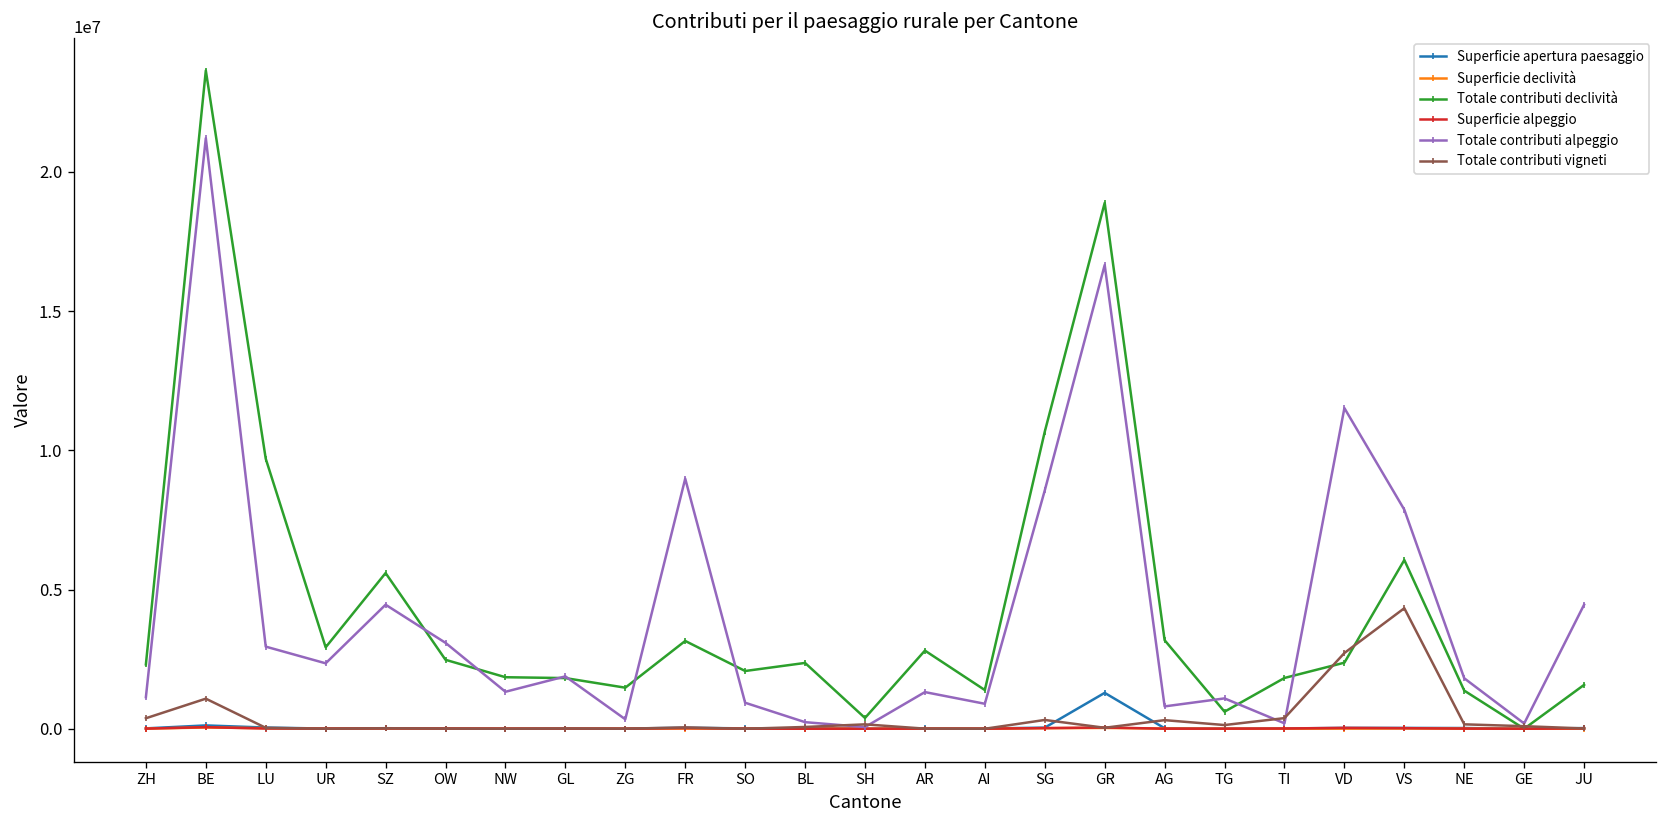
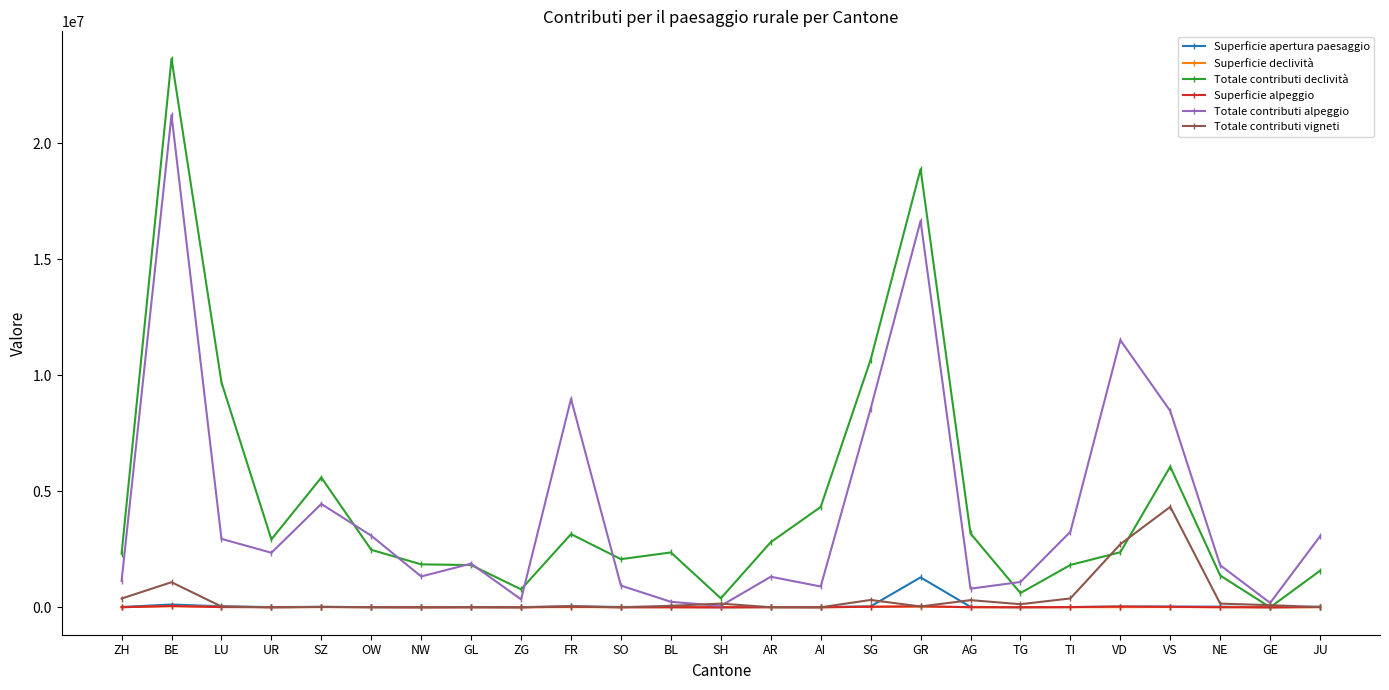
  {
    "Superficie apertura paesaggio": {
      "GR": 1300000
    },
    "Totale contributi declività": {
      "ZH": 2300000,
      "BE": 23600000,
      "LU": 9700000,
      "UR": 2900000,
      "SZ": 5600000,
      "OW": 2500000,
      "NW": 1900000,
-     "ZG": 1500000,
+     "ZG": 800000,
      "FR": 3200000,
      "SO": 2100000,
      "BL": 2400000,
      "SH": 400000,
      "AR": 2800000,
-     "AI": 1400000,
+     "AI": 4300000,
      "SG": 10700000,
      "GR": 18900000,
      "AG": 3200000,
      "TG": 600000,
      "TI": 1800000,
      "VD": 2400000,
      "VS": 6100000,
      "NE": 1400000,
      "JU": 1600000
    },
    "Totale contributi alpeggio": {
      "ZH": 1100000,
      "BE": 21200000,
      "LU": 2900000,
      "UR": 2400000,
      "SZ": 4500000,
      "OW": 3100000,
      "NW": 1300000,
      "ZG": 300000,
      "FR": 9000000,
      "SO": 900000,
      "BL": 200000,
      "AR": 1300000,
      "AI": 900000,
      "SG": 8600000,
      "GR": 16700000,
      "AG": 800000,
      "TG": 1100000,
-     "TI": 200000,
+     "TI": 3300000,
      "VD": 11500000,
-     "VS": 7900000,
+     "VS": 8500000,
      "NE": 1800000,
-     "JU": 4500000
+     "JU": 3100000
    },
    "Totale contributi vigneti": {
      "ZH": 400000,
      "BE": 1100000,
      "SG": 300000,
      "AG": 300000,
      "TG": 100000,
      "TI": 400000,
      "VD": 2700000,
      "VS": 4300000,
      "NE": 200000
    }
  }
